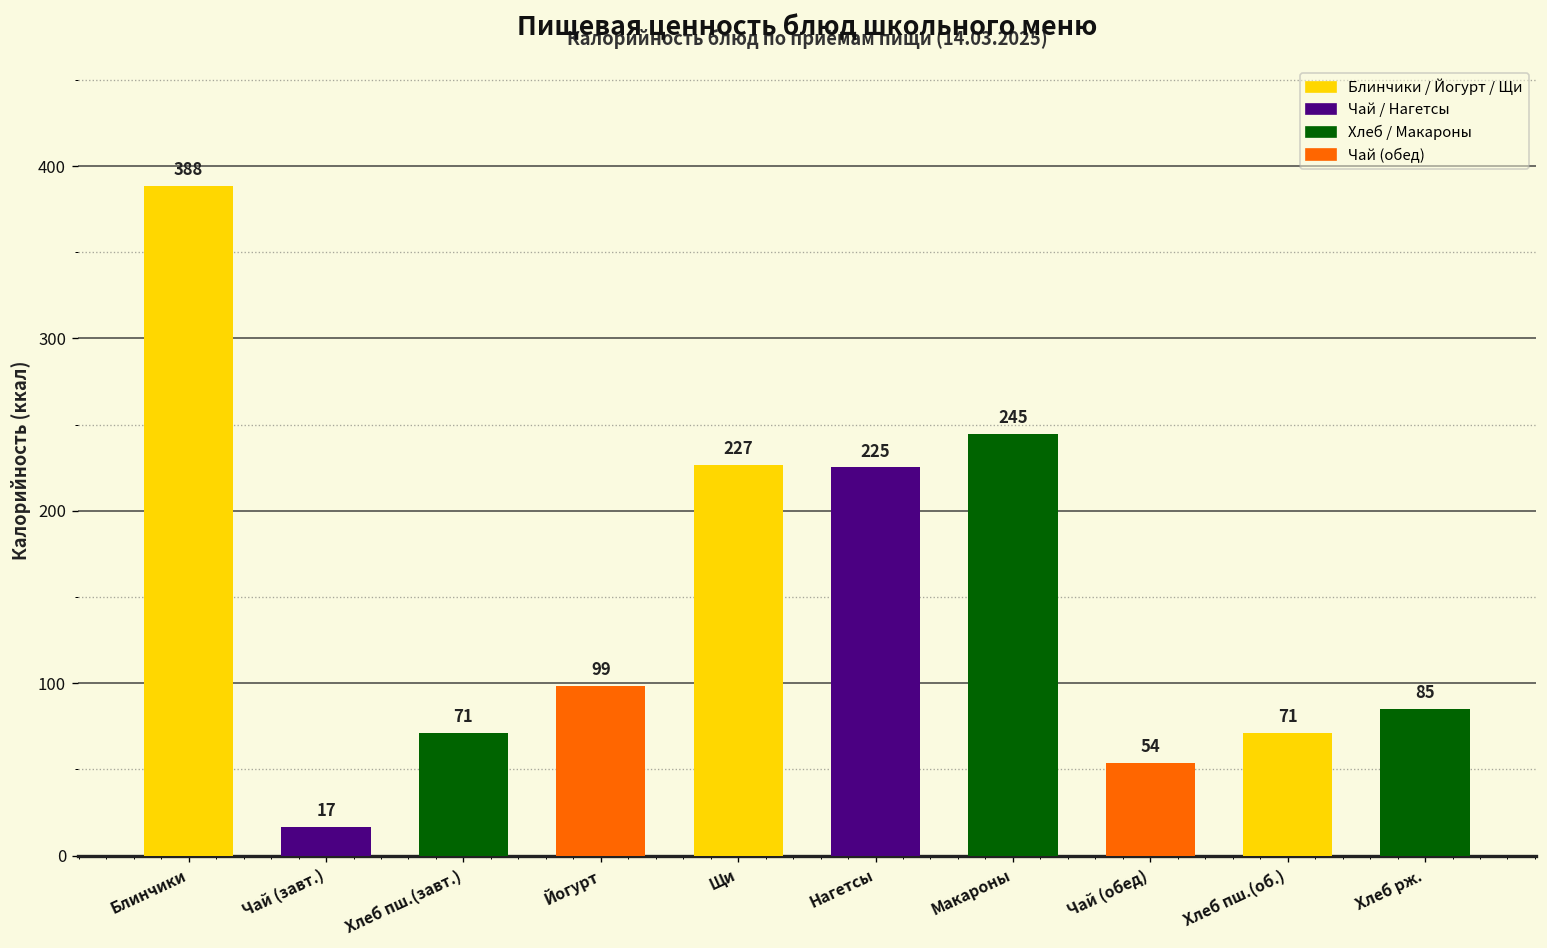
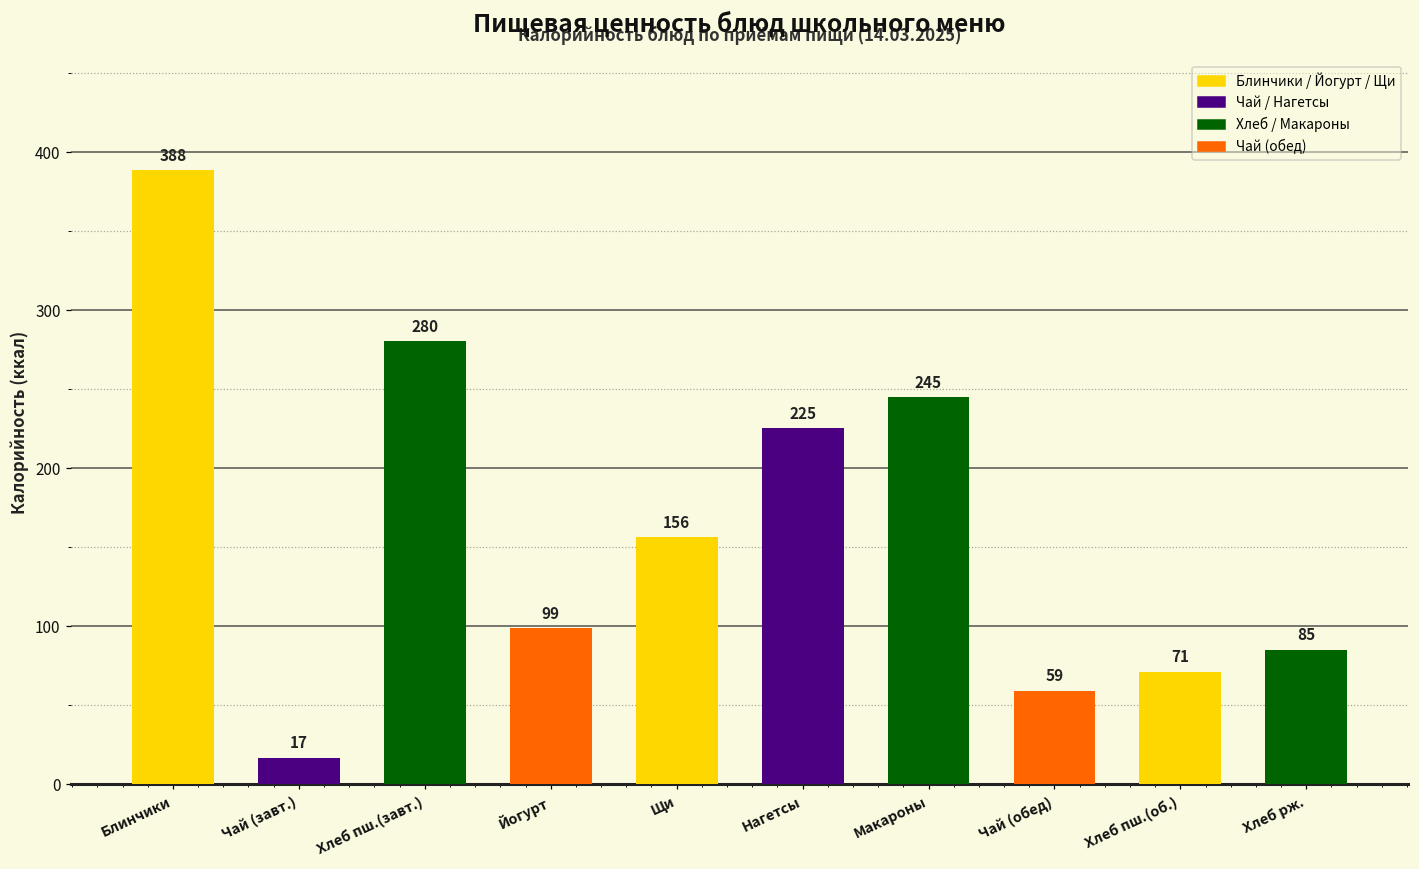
  {
    "Блинчики": 388,
    "Чай (завт.)": 17,
-   "Хлеб пш.(завт.)": 71,
+   "Хлеб пш.(завт.)": 280,
    "Йогурт": 99,
-   "Щи": 227,
+   "Щи": 156,
    "Нагетсы": 225,
    "Макароны": 245,
-   "Чай (обед)": 54,
+   "Чай (обед)": 59,
    "Хлеб пш.(об.)": 71,
    "Хлеб рж.": 85
  }
